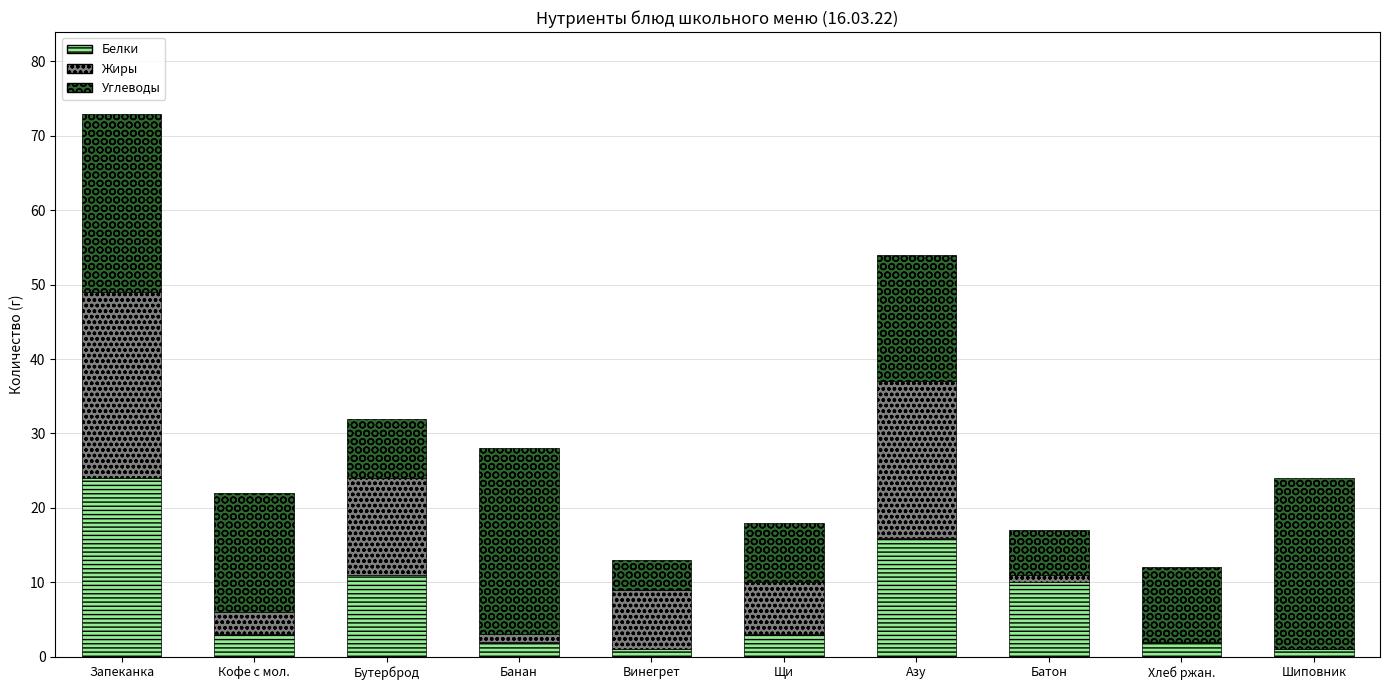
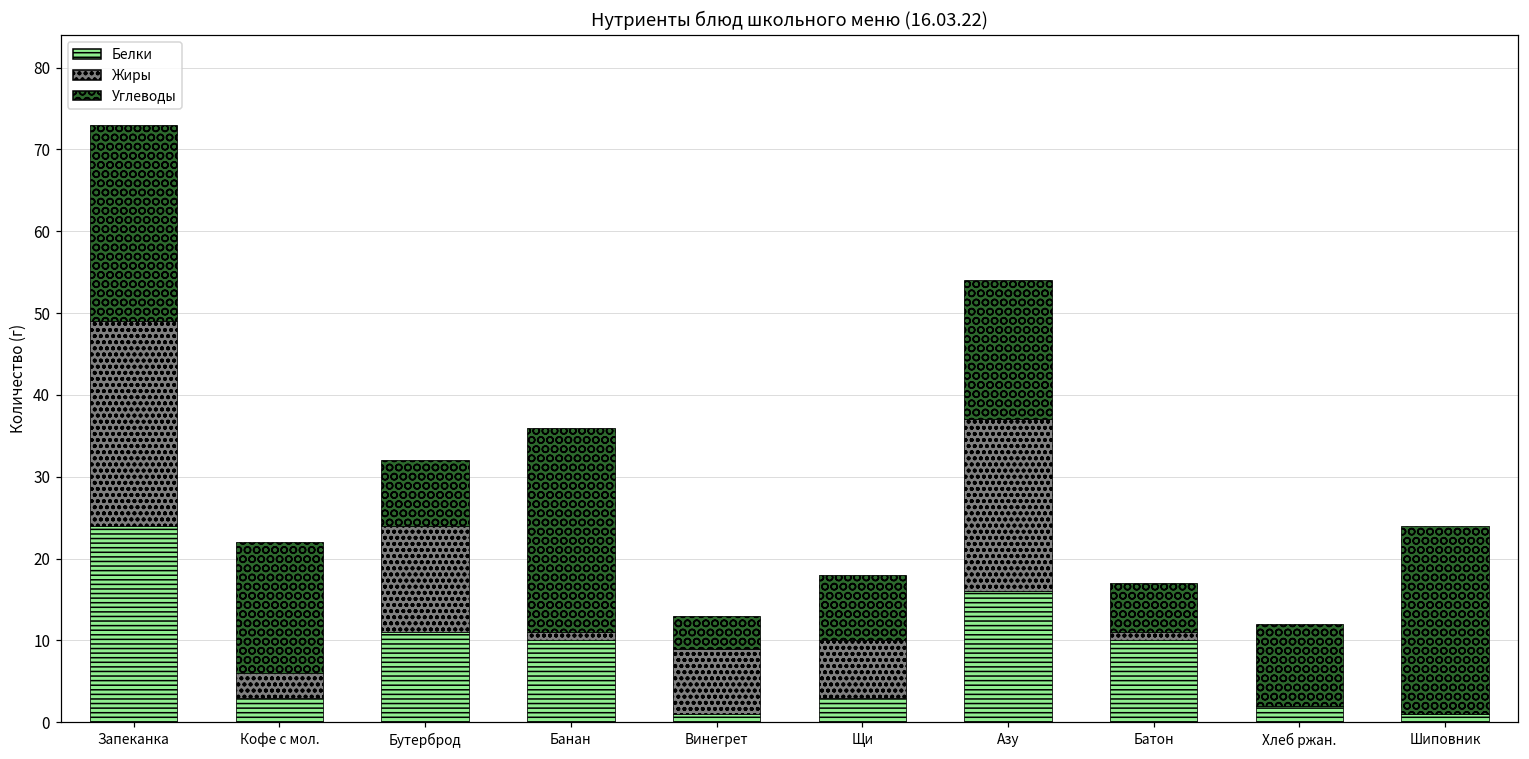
  {
    "Белки": {
      "Запеканка": 24,
      "Кофе с мол.": 3,
      "Бутерброд": 11,
-     "Банан": 2,
+     "Банан": 10,
      "Винегрет": 1,
      "Щи": 3,
      "Азу": 16,
      "Батон": 10,
      "Хлеб ржан.": 2,
      "Шиповник": 1
    },
    "Жиры": {
      "Запеканка": 25,
      "Кофе с мол.": 3,
      "Бутерброд": 13,
      "Банан": 1,
      "Винегрет": 8,
      "Щи": 7,
      "Азу": 21,
      "Батон": 1,
      "Хлеб ржан.": 0,
      "Шиповник": 0
    },
    "Углеводы": {
      "Запеканка": 24,
      "Кофе с мол.": 16,
      "Бутерброд": 8,
      "Банан": 25,
      "Винегрет": 4,
      "Щи": 8,
      "Азу": 17,
      "Батон": 6,
      "Хлеб ржан.": 10,
      "Шиповник": 23
    }
  }
